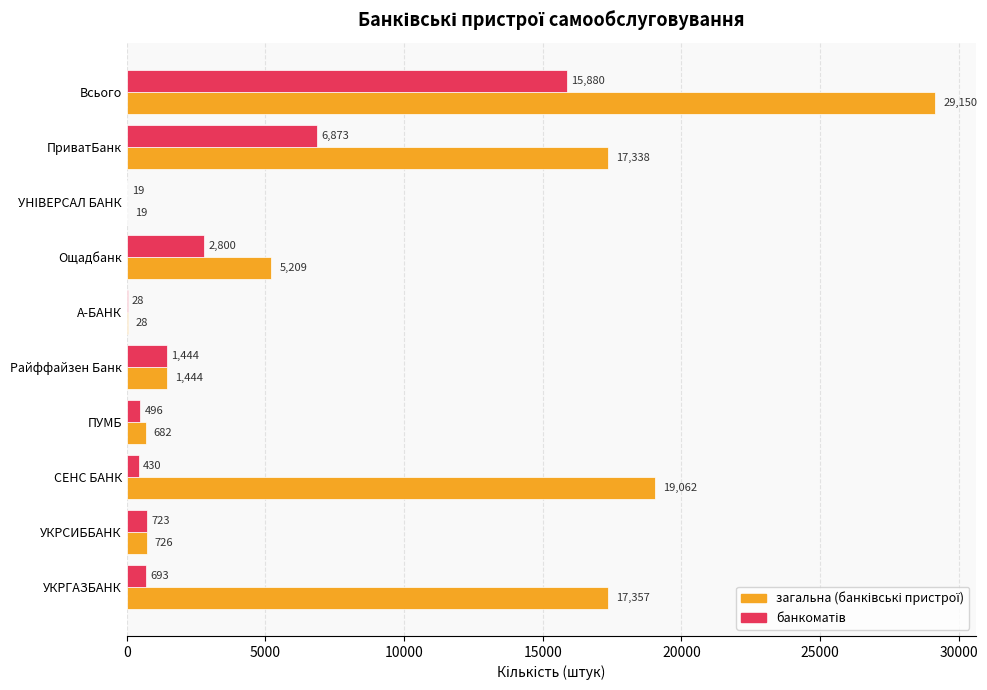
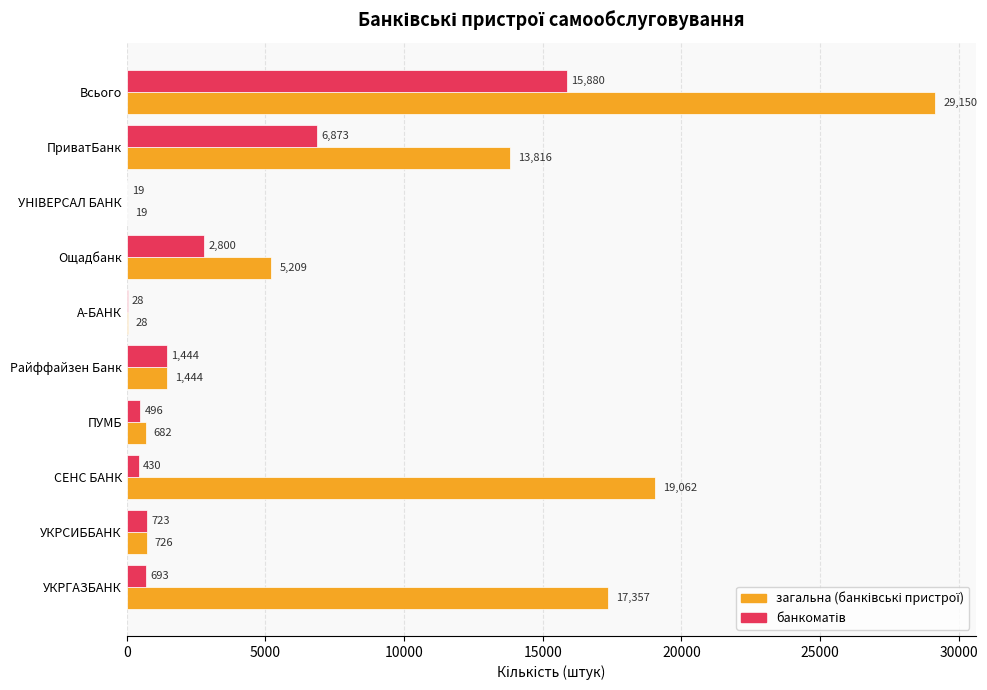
  {
    "загальна (банківські пристрої)": {
      "Всього": "29,150",
-     "ПриватБанк": "17,338",
+     "ПриватБанк": "13,816",
      "УНІВЕРСАЛ БАНК": "19",
      "Ощадбанк": "5,209",
      "А-БАНК": "28",
      "Райффайзен Банк": "1,444",
      "ПУМБ": "682",
      "СЕНС БАНК": "19,062",
      "УКРСИББАНК": "726",
      "УКРГАЗБАНК": "17,357"
    },
    "банкоматів": {
      "Всього": "15,880",
      "ПриватБанк": "6,873",
      "УНІВЕРСАЛ БАНК": "19",
      "Ощадбанк": "2,800",
      "А-БАНК": "28",
      "Райффайзен Банк": "1,444",
      "ПУМБ": "496",
      "СЕНС БАНК": "430",
      "УКРСИББАНК": "723",
      "УКРГАЗБАНК": "693"
    }
  }
